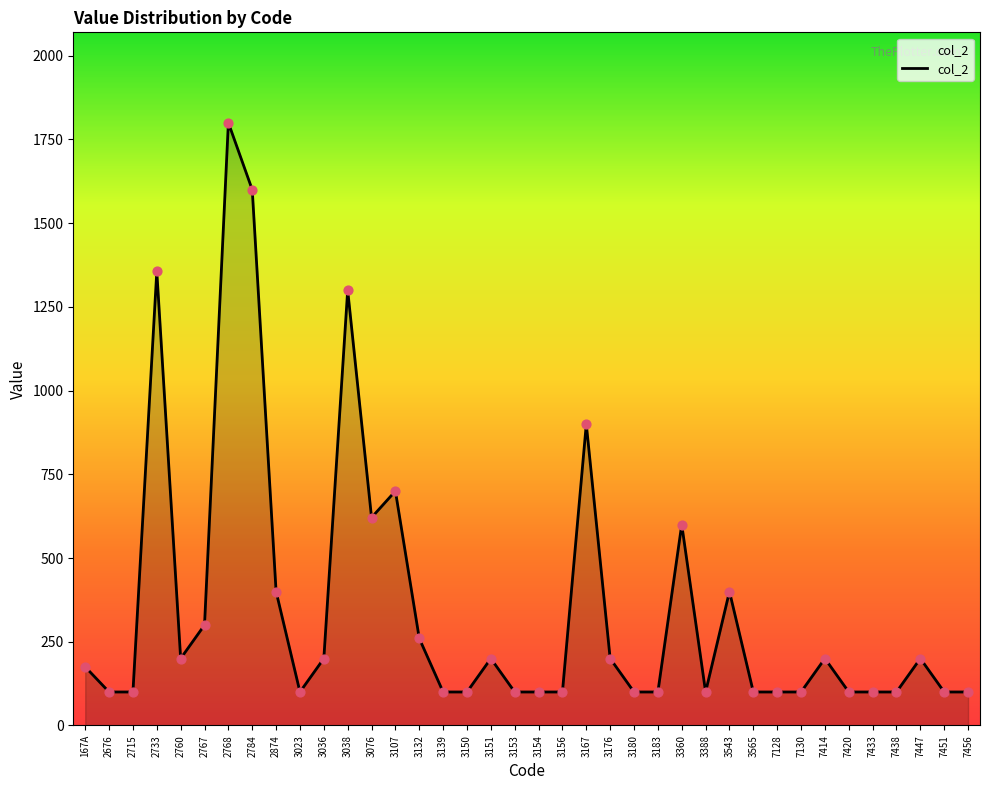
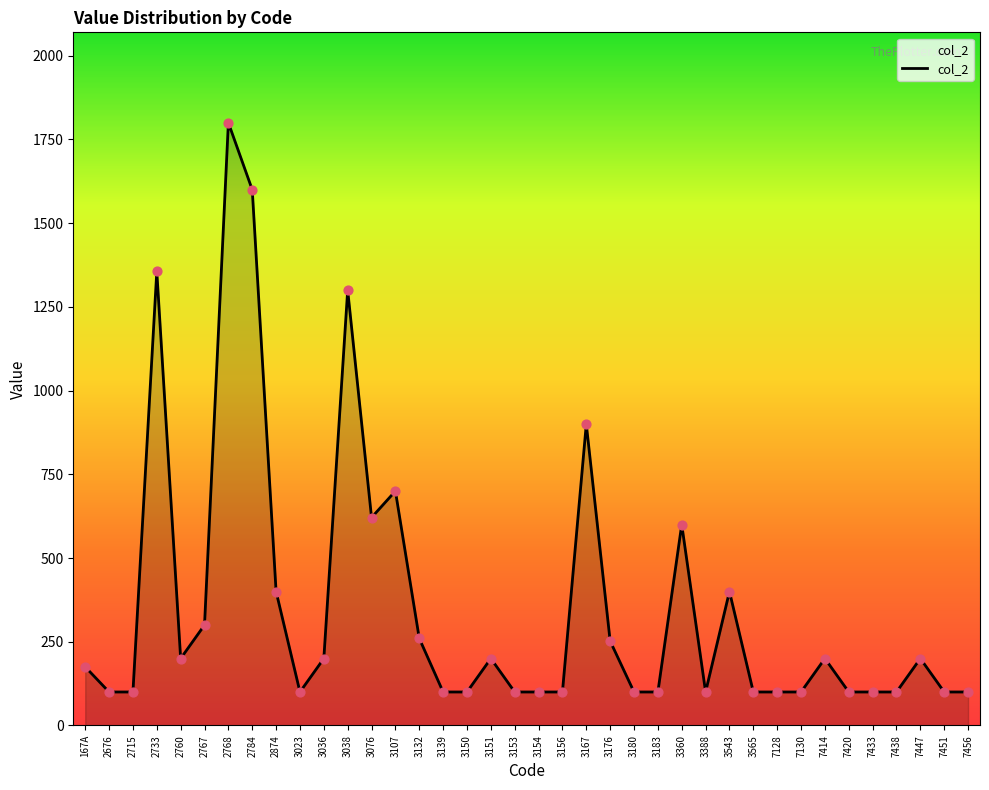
  {
    "167A": 180,
    "2676": 100,
    "2715": 100,
    "2733": 1360,
    "2760": 200,
    "2767": 300,
    "2768": 1800,
    "2784": 1600,
    "2874": 400,
    "3023": 100,
    "3036": 200,
    "3038": 1300,
    "3076": 620,
    "3107": 700,
    "3132": 260,
    "3139": 100,
    "3150": 100,
    "3151": 200,
    "3153": 100,
    "3154": 100,
    "3156": 100,
    "3167": 900,
-   "3176": 200,
+   "3176": 250,
    "3180": 100,
    "3183": 100,
    "3360": 600,
    "3388": 100,
    "3543": 400,
    "3565": 100,
    "7128": 100,
    "7130": 100,
    "7414": 200,
    "7420": 100,
    "7433": 100,
    "7438": 100,
    "7447": 200,
    "7451": 100,
    "7456": 100
  }
